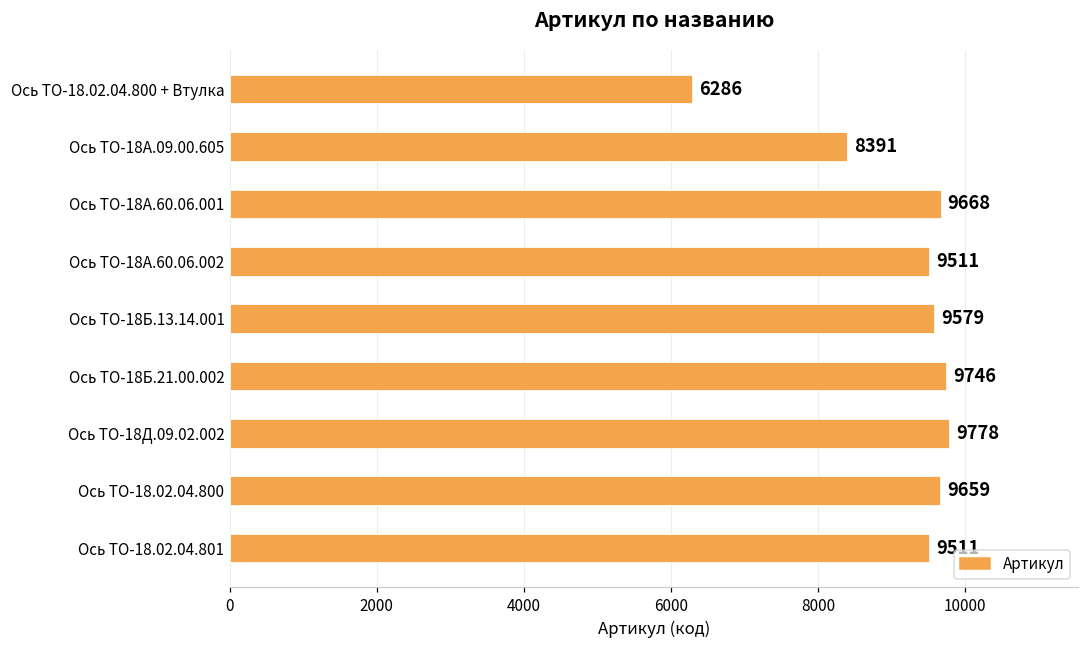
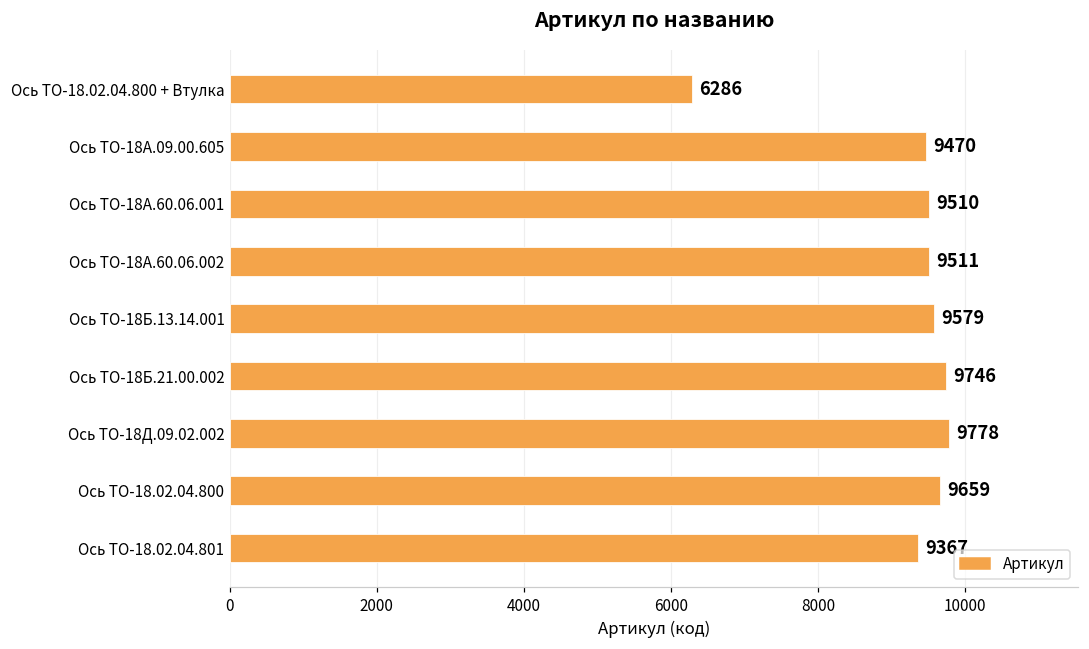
  {
    "Ось ТО-18.02.04.800 + Втулка": 6286,
-   "Ось ТО-18А.09.00.605": 8391,
-   "Ось ТО-18А.60.06.001": 9668,
+   "Ось ТО-18А.09.00.605": 9470,
+   "Ось ТО-18А.60.06.001": 9510,
    "Ось ТО-18А.60.06.002": 9511,
    "Ось ТО-18Б.13.14.001": 9579,
    "Ось ТО-18Б.21.00.002": 9746,
    "Ось ТО-18Д.09.02.002": 9778,
    "Ось ТО-18.02.04.800": 9659,
-   "Ось ТО-18.02.04.801": 9511
+   "Ось ТО-18.02.04.801": 9367
  }
